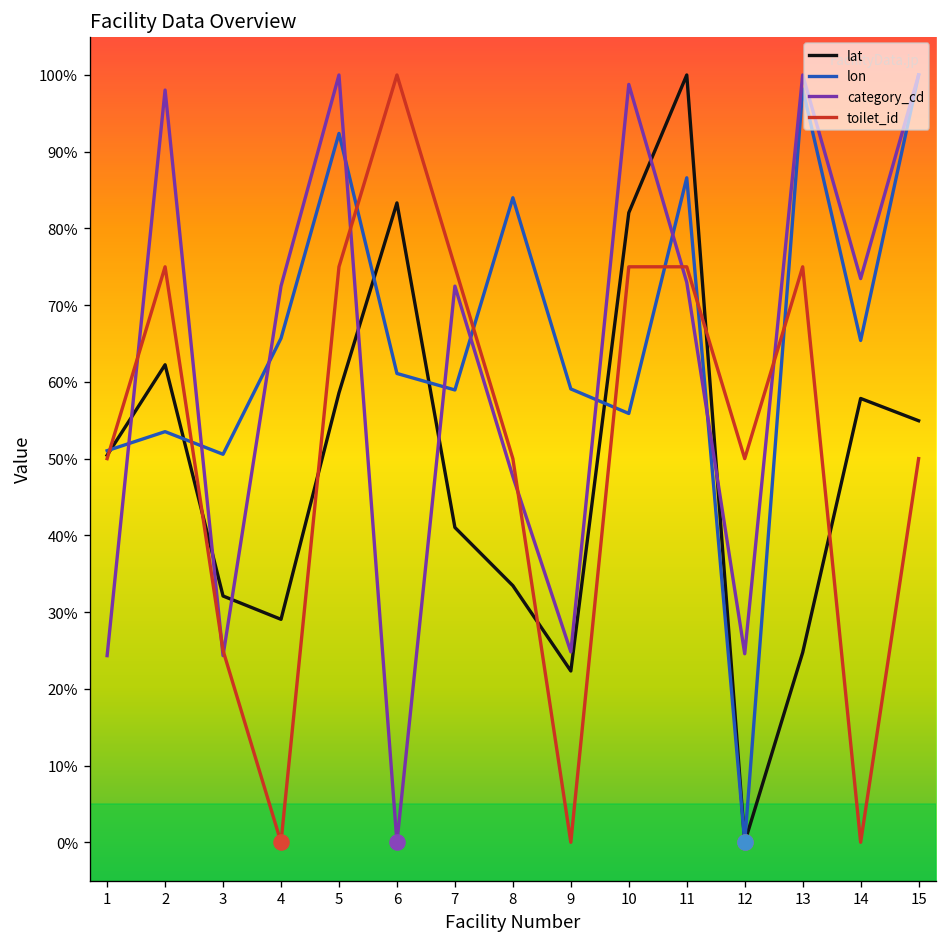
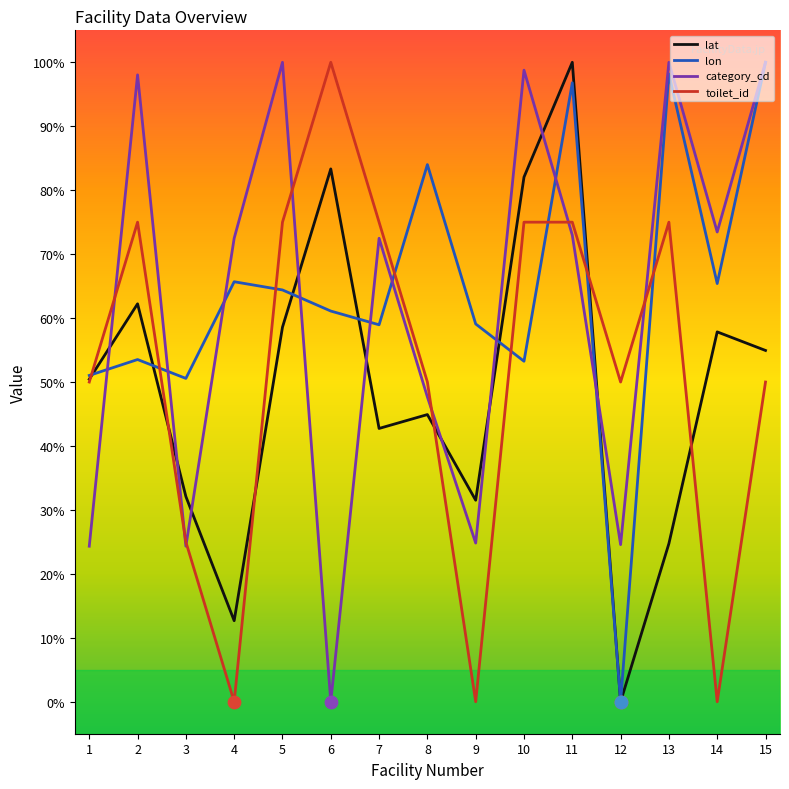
  {
    "lat": {
      "1": "50%",
      "2": "62%",
      "3": "32%",
-     "4": "29%",
+     "4": "13%",
      "5": "59%",
      "6": "83%",
-     "7": "41%",
-     "8": "33%",
-     "9": "22%",
+     "7": "43%",
+     "8": "45%",
+     "9": "32%",
      "10": "82%",
      "11": "100%",
      "13": "25%",
      "14": "58%",
      "15": "55%"
    },
    "lon": {
      "1": "51%",
      "2": "54%",
      "3": "51%",
      "4": "66%",
-     "5": "92%",
+     "5": "64%",
      "6": "61%",
      "7": "59%",
      "8": "84%",
      "9": "59%",
-     "10": "56%",
-     "11": "87%",
+     "10": "53%",
+     "11": "97%",
      "13": "98%",
      "14": "65%"
    }
  }
